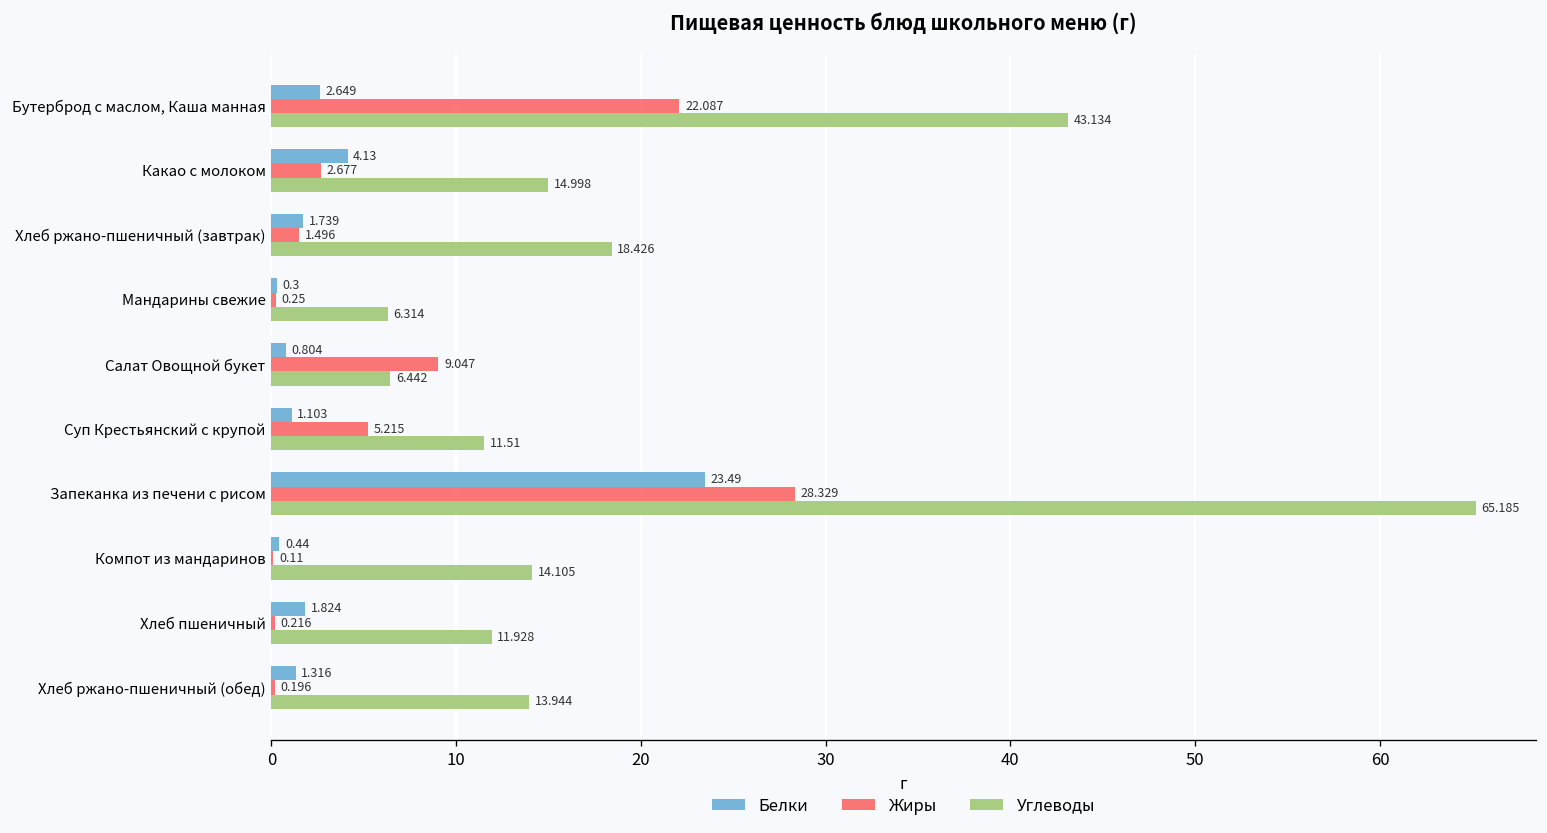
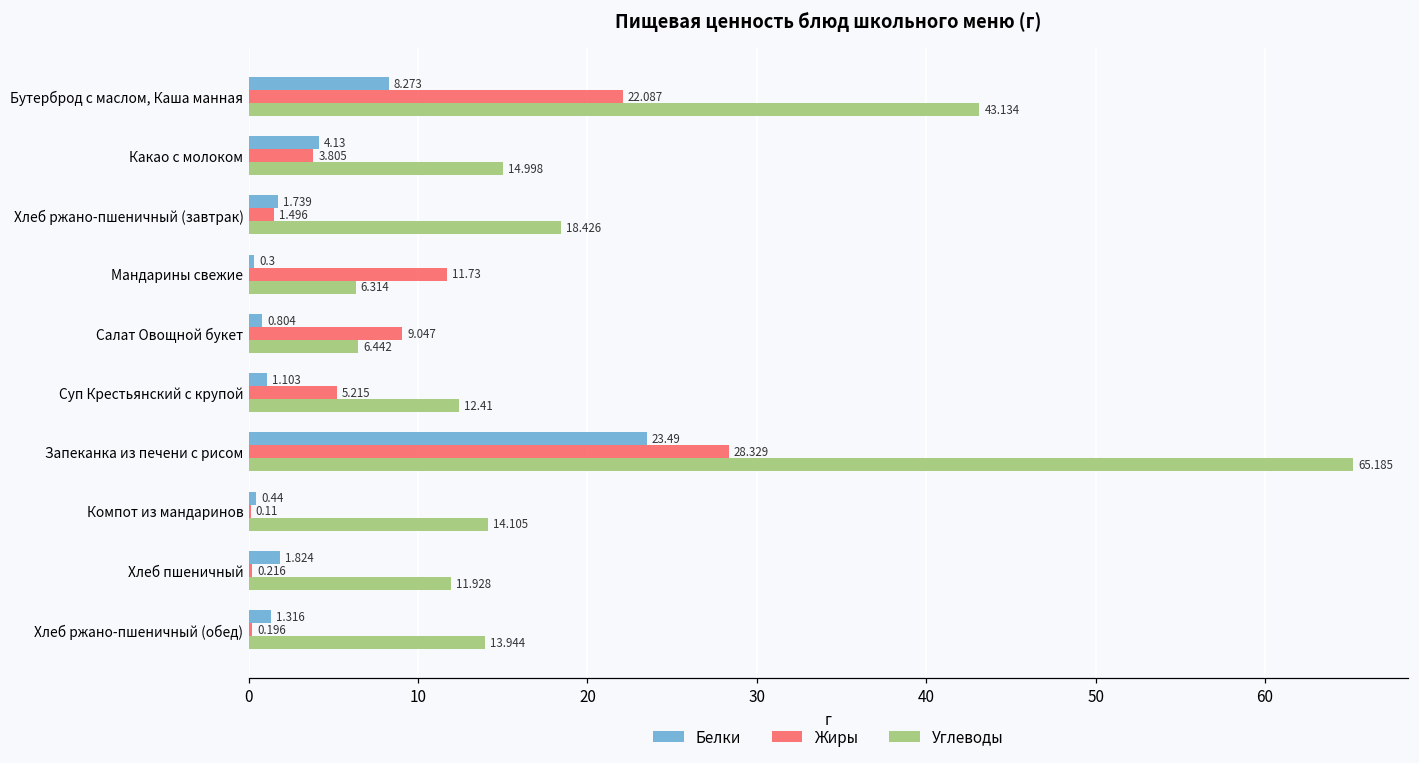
  {
    "Белки": {
-     "Бутерброд с маслом, Каша манная": 2.649,
+     "Бутерброд с маслом, Каша манная": 8.273,
      "Какао с молоком": 4.13,
      "Хлеб ржано-пшеничный (завтрак)": 1.739,
      "Мандарины свежие": 0.3,
      "Салат Овощной букет": 0.804,
      "Суп Крестьянский с крупой": 1.103,
      "Запеканка из печени с рисом": 23.49,
      "Компот из мандаринов": 0.44,
      "Хлеб пшеничный": 1.824,
      "Хлеб ржано-пшеничный (обед)": 1.316
    },
    "Жиры": {
      "Бутерброд с маслом, Каша манная": 22.087,
-     "Какао с молоком": 2.677,
+     "Какао с молоком": 3.805,
      "Хлеб ржано-пшеничный (завтрак)": 1.496,
-     "Мандарины свежие": 0.25,
+     "Мандарины свежие": 11.73,
      "Салат Овощной букет": 9.047,
      "Суп Крестьянский с крупой": 5.215,
      "Запеканка из печени с рисом": 28.329,
      "Компот из мандаринов": 0.11,
      "Хлеб пшеничный": 0.216,
      "Хлеб ржано-пшеничный (обед)": 0.196
    },
    "Углеводы": {
      "Бутерброд с маслом, Каша манная": 43.134,
      "Какао с молоком": 14.998,
      "Хлеб ржано-пшеничный (завтрак)": 18.426,
      "Мандарины свежие": 6.314,
      "Салат Овощной букет": 6.442,
-     "Суп Крестьянский с крупой": 11.51,
+     "Суп Крестьянский с крупой": 12.41,
      "Запеканка из печени с рисом": 65.185,
      "Компот из мандаринов": 14.105,
      "Хлеб пшеничный": 11.928,
      "Хлеб ржано-пшеничный (обед)": 13.944
    }
  }
